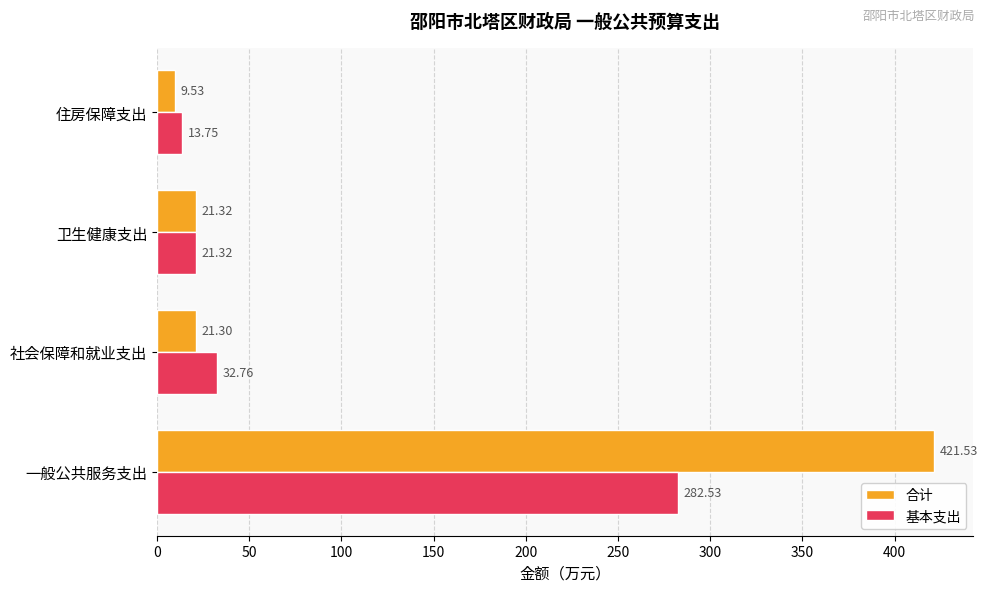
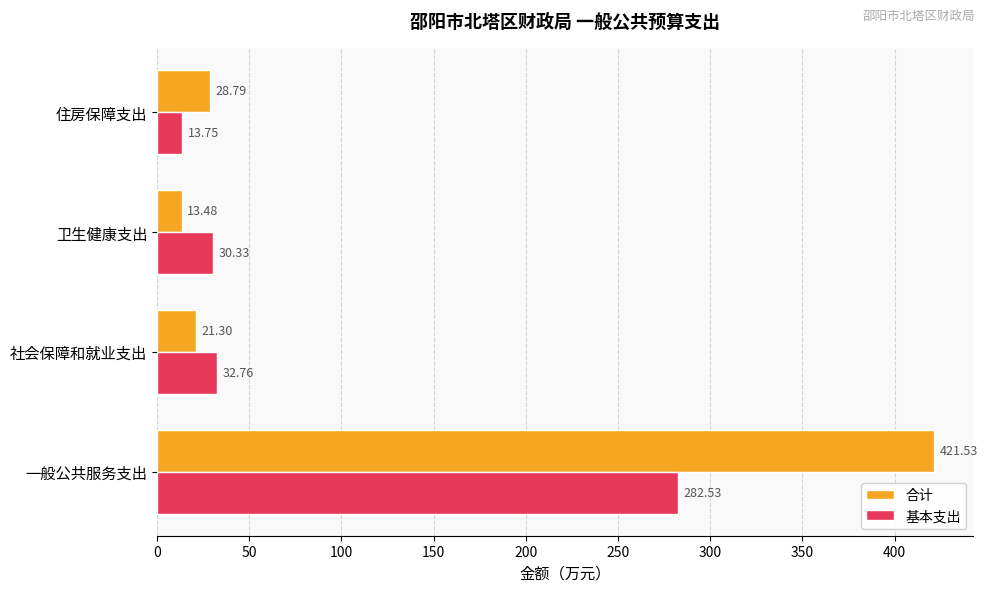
  {
    "合计": {
-     "住房保障支出": 9.53,
-     "卫生健康支出": 21.32,
+     "住房保障支出": 28.79,
+     "卫生健康支出": 13.48,
      "社会保障和就业支出": 21.30,
      "一般公共服务支出": 421.53
    },
    "基本支出": {
      "住房保障支出": 13.75,
-     "卫生健康支出": 21.32,
+     "卫生健康支出": 30.33,
      "社会保障和就业支出": 32.76,
      "一般公共服务支出": 282.53
    }
  }
